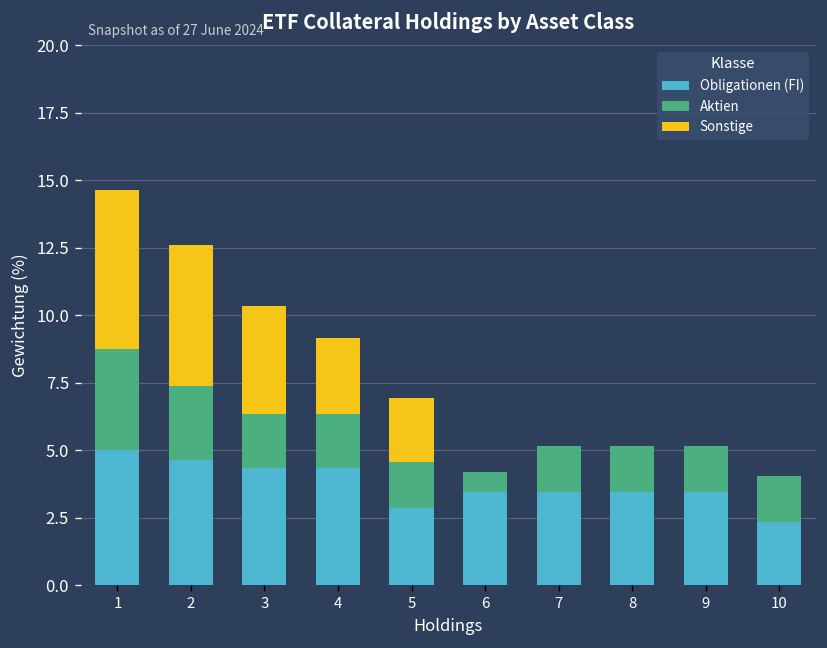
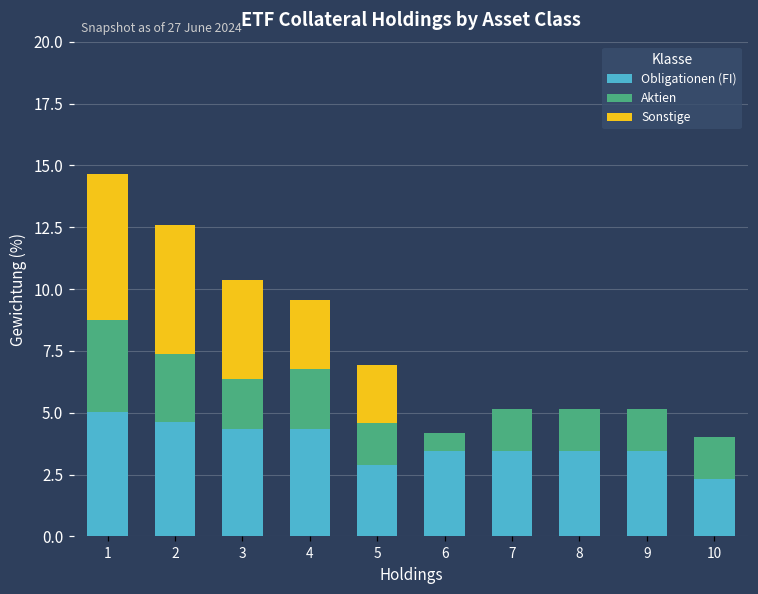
  {
    "Obligationen (FI)": {
      "1": 5.0,
      "2": 4.6,
      "3": 4.3,
      "4": 4.3,
      "5": 2.9,
      "6": 3.5,
      "7": 3.5,
      "8": 3.5,
      "9": 3.5,
      "10": 2.3
    },
    "Aktien": {
      "1": 3.7,
      "2": 2.7,
      "3": 2.0,
-     "4": 2.0,
+     "4": 2.4,
      "5": 1.7,
      "6": 0.7,
      "7": 1.7,
      "8": 1.7,
      "9": 1.7,
      "10": 1.7
    },
    "Sonstige": {
      "1": 5.9,
      "2": 5.2,
      "3": 4.0,
      "4": 2.8,
      "5": 2.4,
      "6": 0.0,
      "7": 0.0,
      "8": 0.0,
      "9": 0.0,
      "10": 0.0
    }
  }
